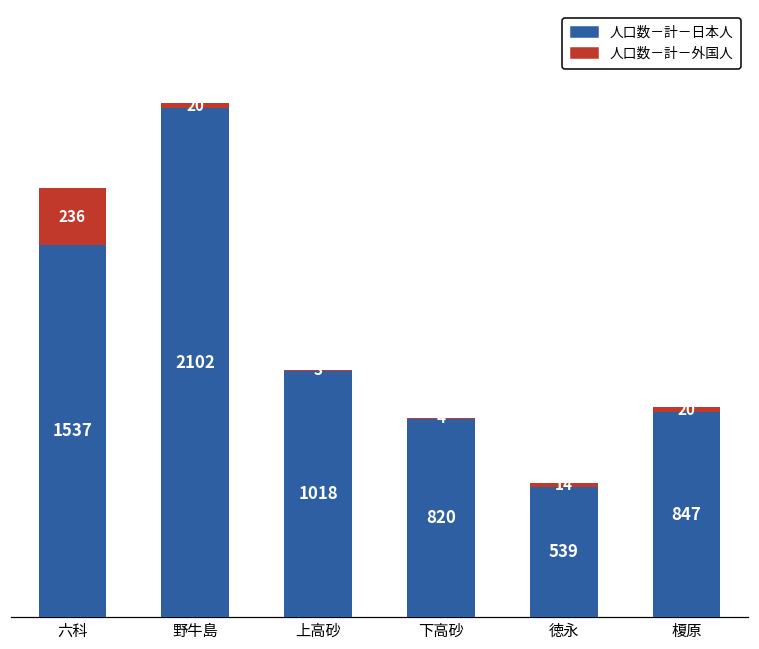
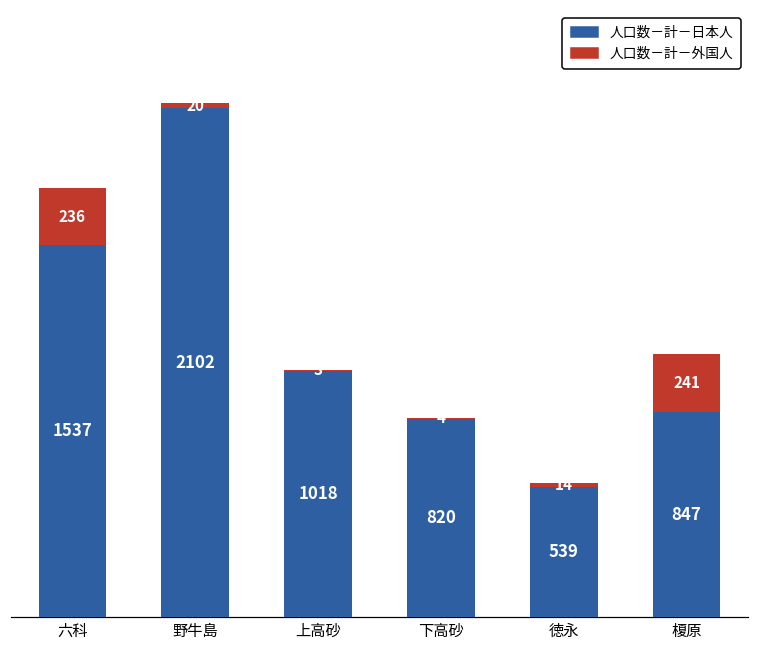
  {
    "人口数－計－日本人": {
      "六科": 1537,
      "野牛島": 2102,
      "上高砂": 1018,
      "下高砂": 820,
      "徳永": 539,
      "榎原": 847
    },
    "人口数－計－外国人": {
      "六科": 236,
      "野牛島": 20,
      "下高砂": 4,
      "徳永": 14,
-     "榎原": 20
+     "榎原": 241
    }
  }
